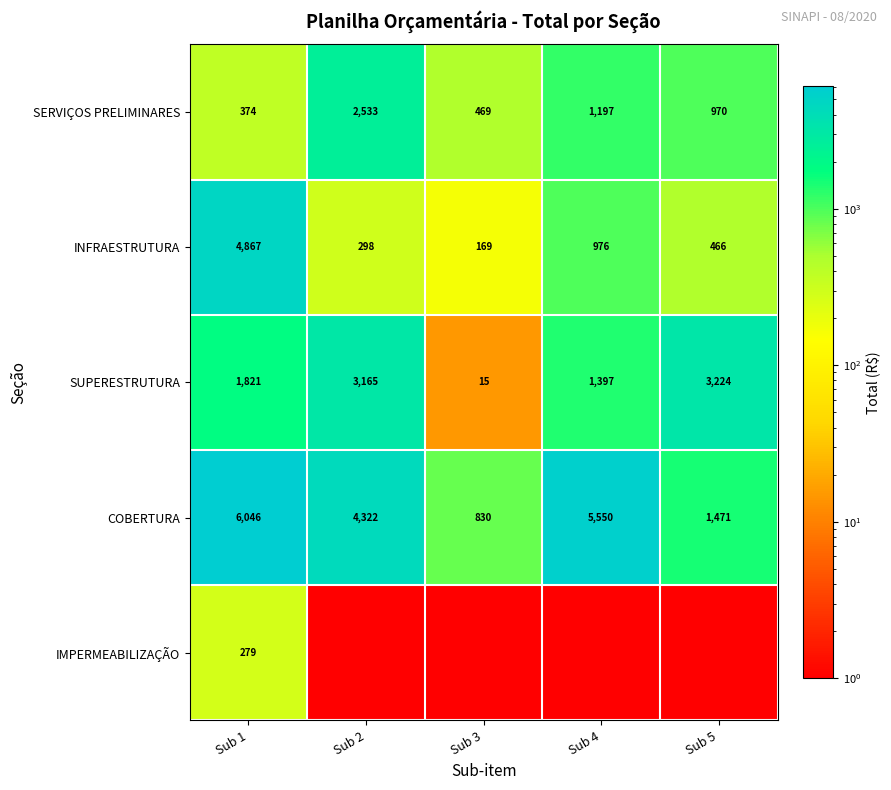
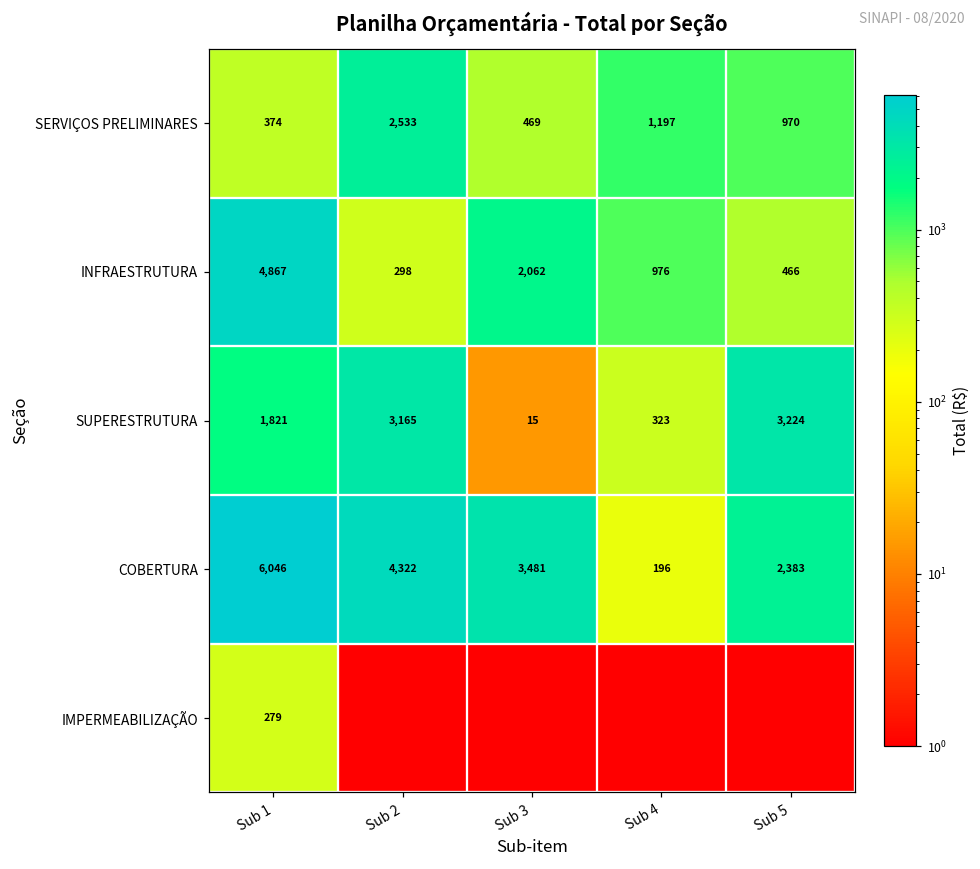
  {
    "SERVIÇOS PRELIMINARES": {
      "Sub 1": "374",
      "Sub 2": "2,533",
      "Sub 3": "469",
      "Sub 4": "1,197",
      "Sub 5": "970"
    },
    "INFRAESTRUTURA": {
      "Sub 1": "4,867",
      "Sub 2": "298",
-     "Sub 3": "169",
+     "Sub 3": "2,062",
      "Sub 4": "976",
      "Sub 5": "466"
    },
    "SUPERESTRUTURA": {
      "Sub 1": "1,821",
      "Sub 2": "3,165",
      "Sub 3": "15",
-     "Sub 4": "1,397",
+     "Sub 4": "323",
      "Sub 5": "3,224"
    },
    "COBERTURA": {
      "Sub 1": "6,046",
      "Sub 2": "4,322",
-     "Sub 3": "830",
-     "Sub 4": "5,550",
-     "Sub 5": "1,471"
+     "Sub 3": "3,481",
+     "Sub 4": "196",
+     "Sub 5": "2,383"
    },
    "IMPERMEABILIZAÇÃO": {
      "Sub 1": "279"
    }
  }
